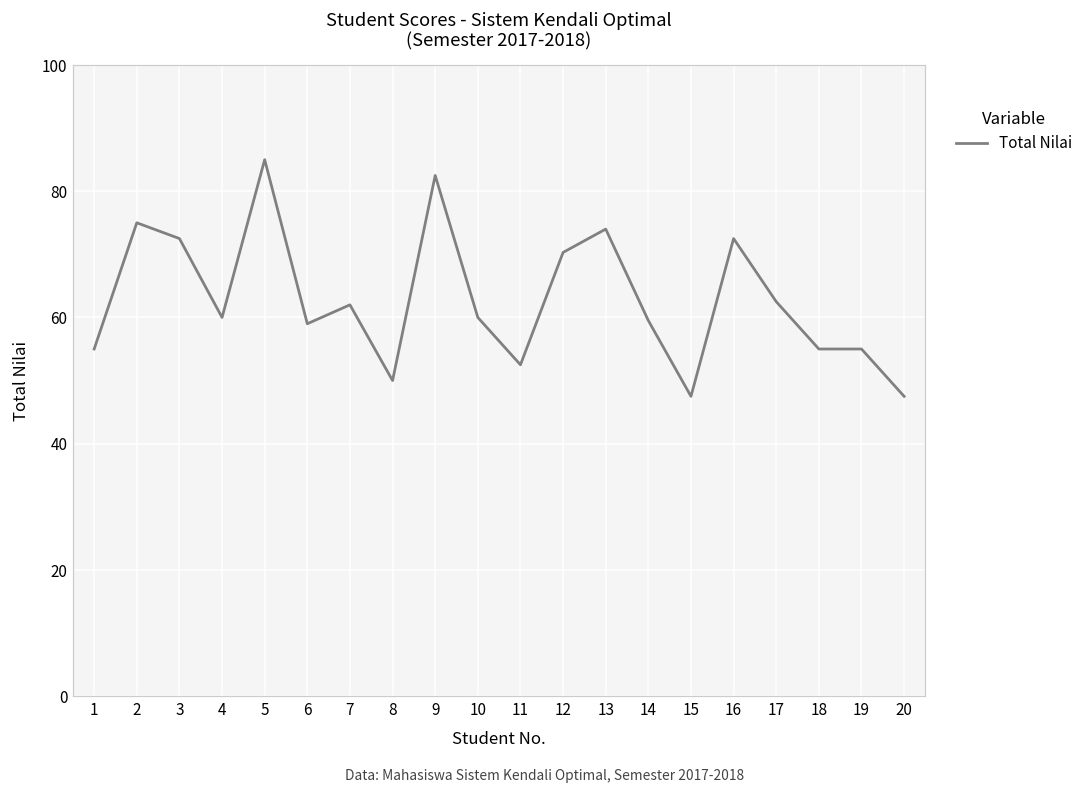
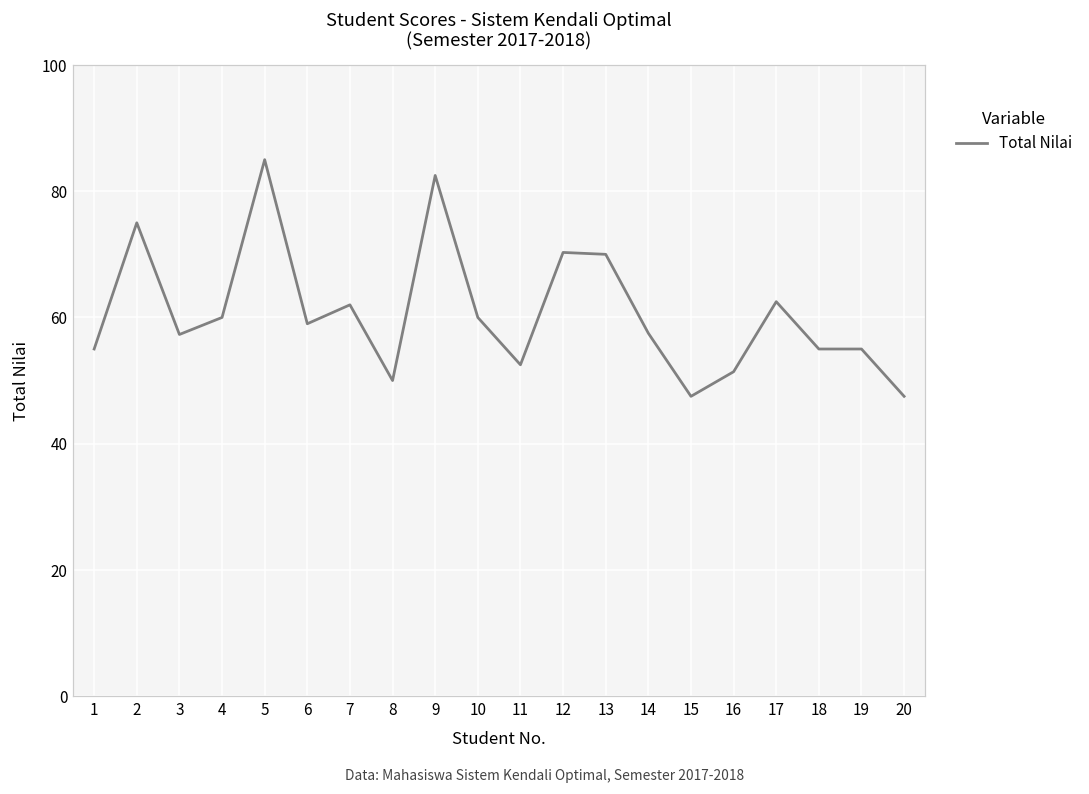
  {
    "1": 55,
    "2": 75,
-   "3": 73,
+   "3": 57,
    "4": 60,
    "5": 85,
    "6": 59,
    "7": 62,
    "8": 50,
    "9": 83,
    "10": 60,
    "11": 53,
    "12": 70,
-   "13": 74,
-   "14": 60,
+   "13": 70,
+   "14": 58,
    "15": 48,
-   "16": 73,
+   "16": 51,
    "17": 63,
    "18": 55,
    "19": 55,
    "20": 48
  }
